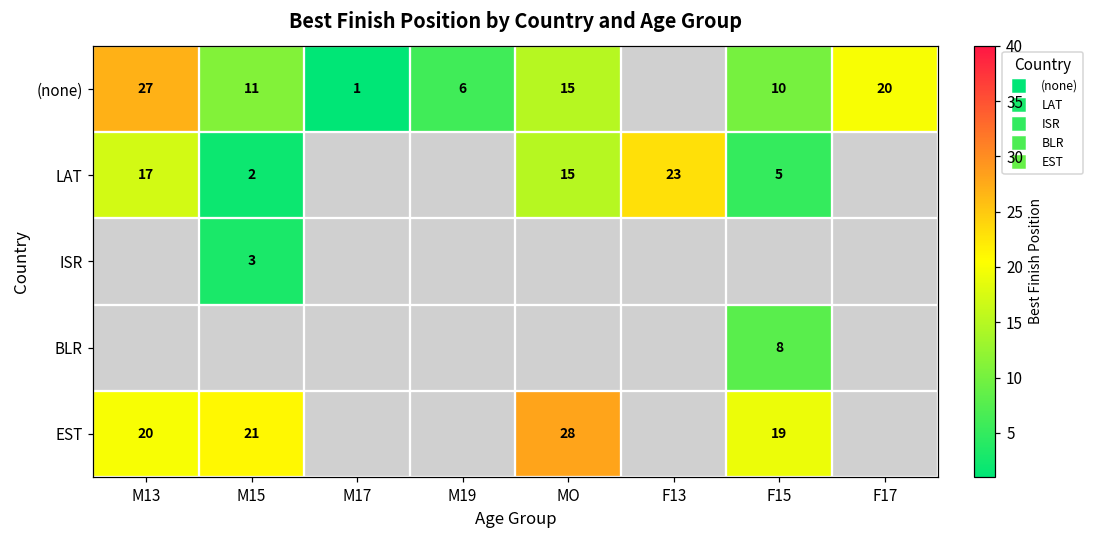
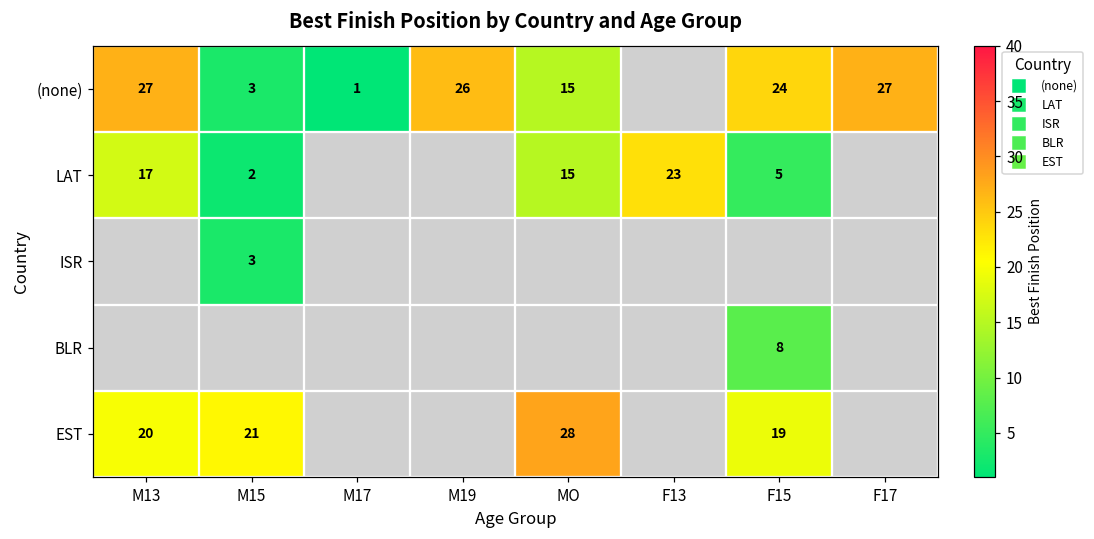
  {
    "(none)": {
      "M13": 27,
-     "M15": 11,
+     "M15": 3,
      "M17": 1,
-     "M19": 6,
+     "M19": 26,
      "MO": 15,
-     "F15": 10,
-     "F17": 20
+     "F15": 24,
+     "F17": 27
    },
    "LAT": {
      "M13": 17,
      "M15": 2,
      "MO": 15,
      "F13": 23,
      "F15": 5
    },
    "ISR": {
      "M15": 3
    },
    "BLR": {
      "F15": 8
    },
    "EST": {
      "M13": 20,
      "M15": 21,
      "MO": 28,
      "F15": 19
    }
  }
